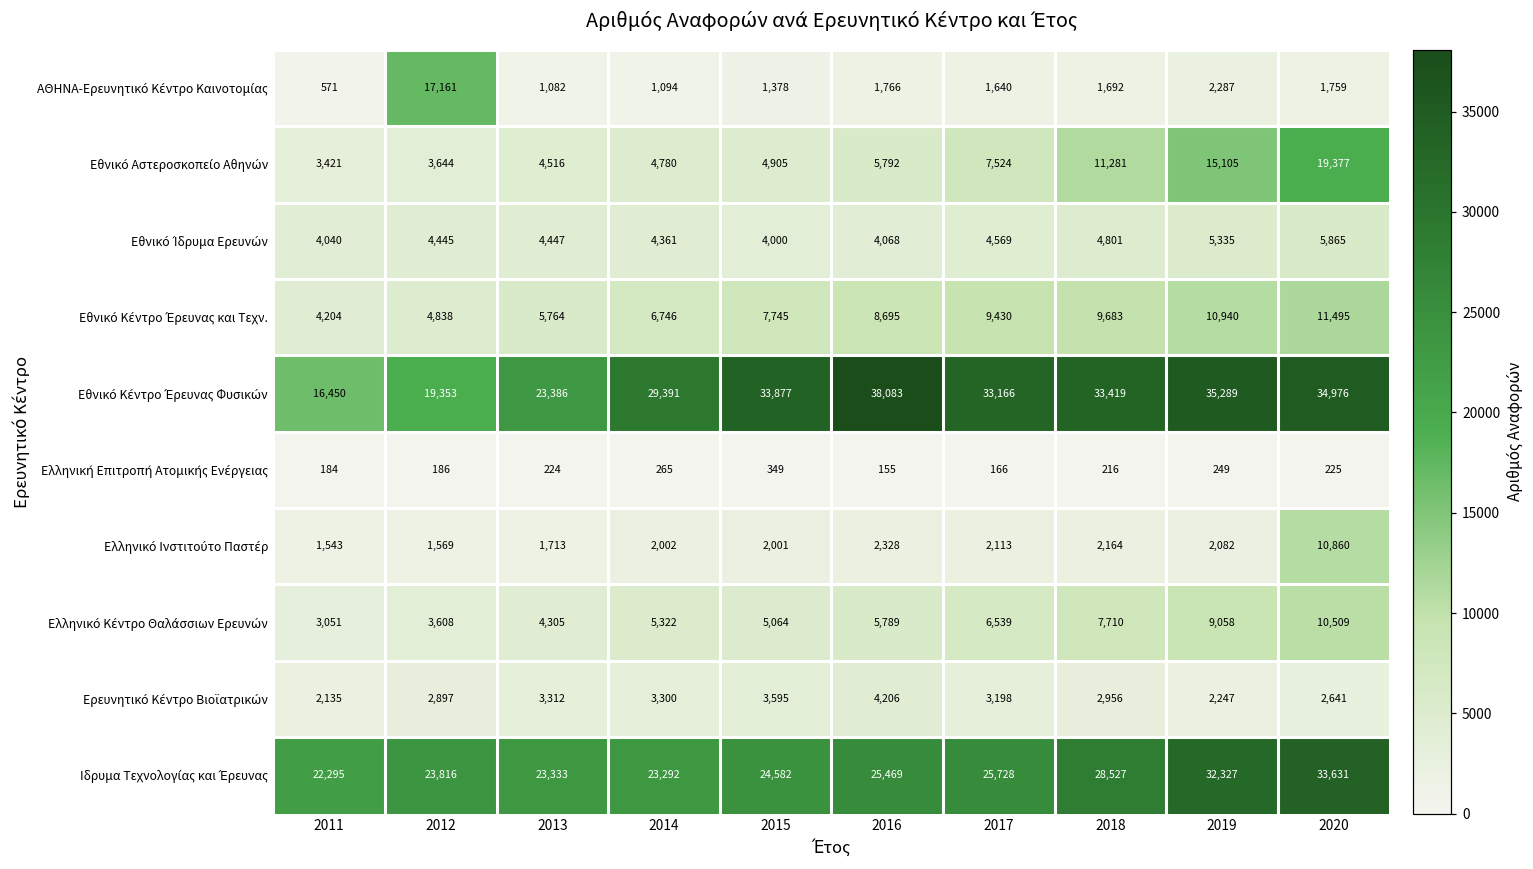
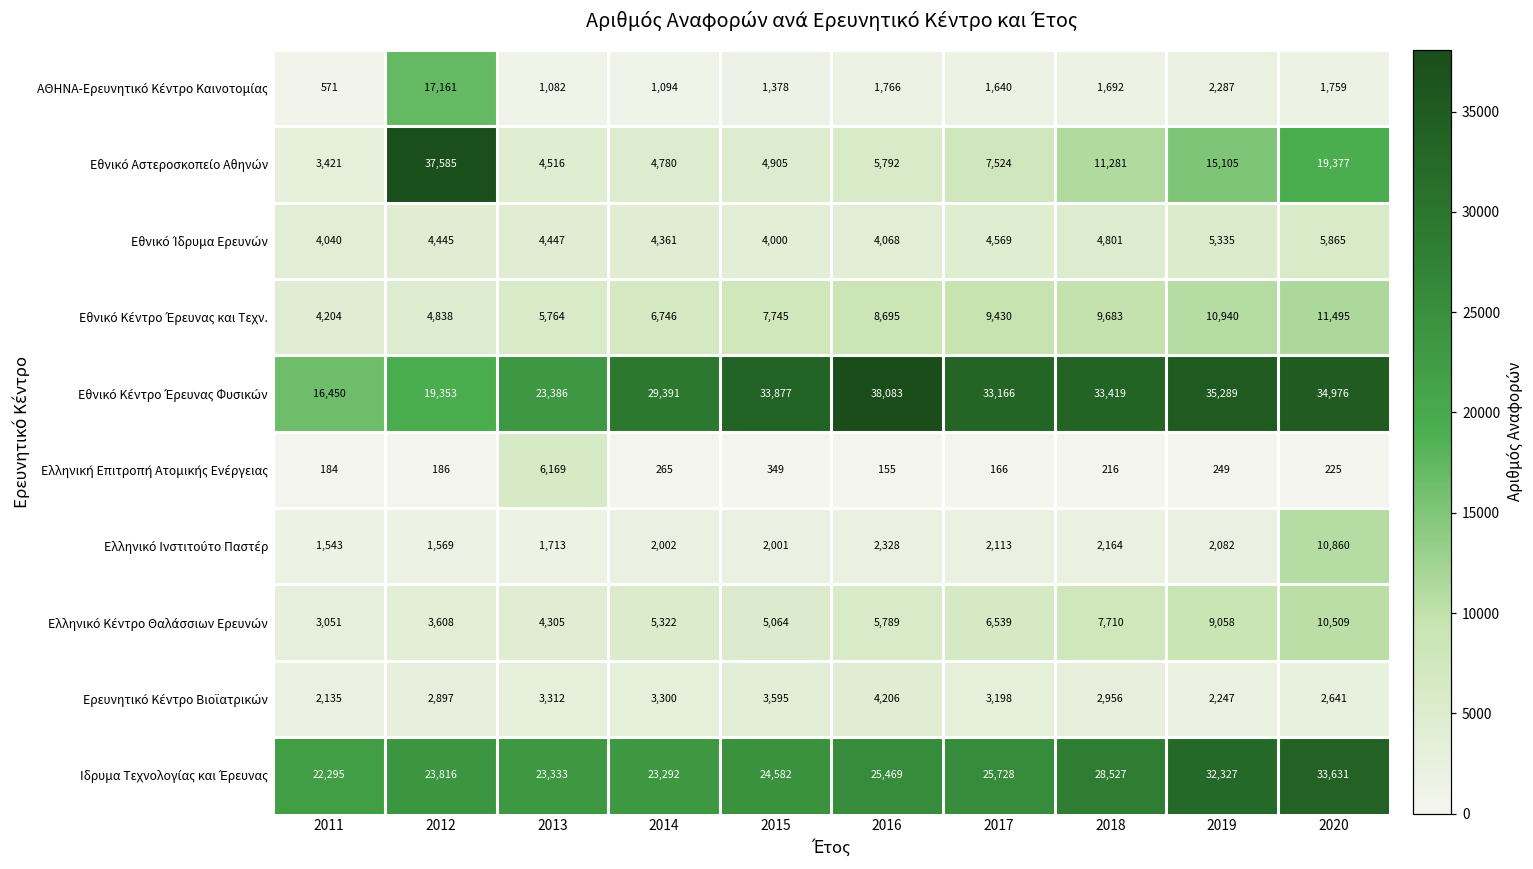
  {
    "ΑΘΗΝΑ-Ερευνητικό Κέντρο Καινοτομίας": {
      "2011": "571",
      "2012": "17,161",
      "2013": "1,082",
      "2014": "1,094",
      "2015": "1,378",
      "2016": "1,766",
      "2017": "1,640",
      "2018": "1,692",
      "2019": "2,287",
      "2020": "1,759"
    },
    "Εθνικό Αστεροσκοπείο Αθηνών": {
      "2011": "3,421",
-     "2012": "3,644",
+     "2012": "37,585",
      "2013": "4,516",
      "2014": "4,780",
      "2015": "4,905",
      "2016": "5,792",
      "2017": "7,524",
      "2018": "11,281",
      "2019": "15,105",
      "2020": "19,377"
    },
    "Εθνικό Ίδρυμα Ερευνών": {
      "2011": "4,040",
      "2012": "4,445",
      "2013": "4,447",
      "2014": "4,361",
      "2015": "4,000",
      "2016": "4,068",
      "2017": "4,569",
      "2018": "4,801",
      "2019": "5,335",
      "2020": "5,865"
    },
    "Εθνικό Κέντρο Έρευνας και Τεχν.": {
      "2011": "4,204",
      "2012": "4,838",
      "2013": "5,764",
      "2014": "6,746",
      "2015": "7,745",
      "2016": "8,695",
      "2017": "9,430",
      "2018": "9,683",
      "2019": "10,940",
      "2020": "11,495"
    },
    "Εθνικό Κέντρο Έρευνας Φυσικών": {
      "2011": "16,450",
      "2012": "19,353",
      "2013": "23,386",
      "2014": "29,391",
      "2015": "33,877",
      "2016": "38,083",
      "2017": "33,166",
      "2018": "33,419",
      "2019": "35,289",
      "2020": "34,976"
    },
    "Ελληνική Επιτροπή Ατομικής Ενέργειας": {
      "2011": "184",
      "2012": "186",
-     "2013": "224",
+     "2013": "6,169",
      "2014": "265",
      "2015": "349",
      "2016": "155",
      "2017": "166",
      "2018": "216",
      "2019": "249",
      "2020": "225"
    },
    "Ελληνικό Ινστιτούτο Παστέρ": {
      "2011": "1,543",
      "2012": "1,569",
      "2013": "1,713",
      "2014": "2,002",
      "2015": "2,001",
      "2016": "2,328",
      "2017": "2,113",
      "2018": "2,164",
      "2019": "2,082",
      "2020": "10,860"
    },
    "Ελληνικό Κέντρο Θαλάσσιων Ερευνών": {
      "2011": "3,051",
      "2012": "3,608",
      "2013": "4,305",
      "2014": "5,322",
      "2015": "5,064",
      "2016": "5,789",
      "2017": "6,539",
      "2018": "7,710",
      "2019": "9,058",
      "2020": "10,509"
    },
    "Ερευνητικό Κέντρο Βιοϊατρικών": {
      "2011": "2,135",
      "2012": "2,897",
      "2013": "3,312",
      "2014": "3,300",
      "2015": "3,595",
      "2016": "4,206",
      "2017": "3,198",
      "2018": "2,956",
      "2019": "2,247",
      "2020": "2,641"
    },
    "Ιδρυμα Τεχνολογίας και Έρευνας": {
      "2011": "22,295",
      "2012": "23,816",
      "2013": "23,333",
      "2014": "23,292",
      "2015": "24,582",
      "2016": "25,469",
      "2017": "25,728",
      "2018": "28,527",
      "2019": "32,327",
      "2020": "33,631"
    }
  }
